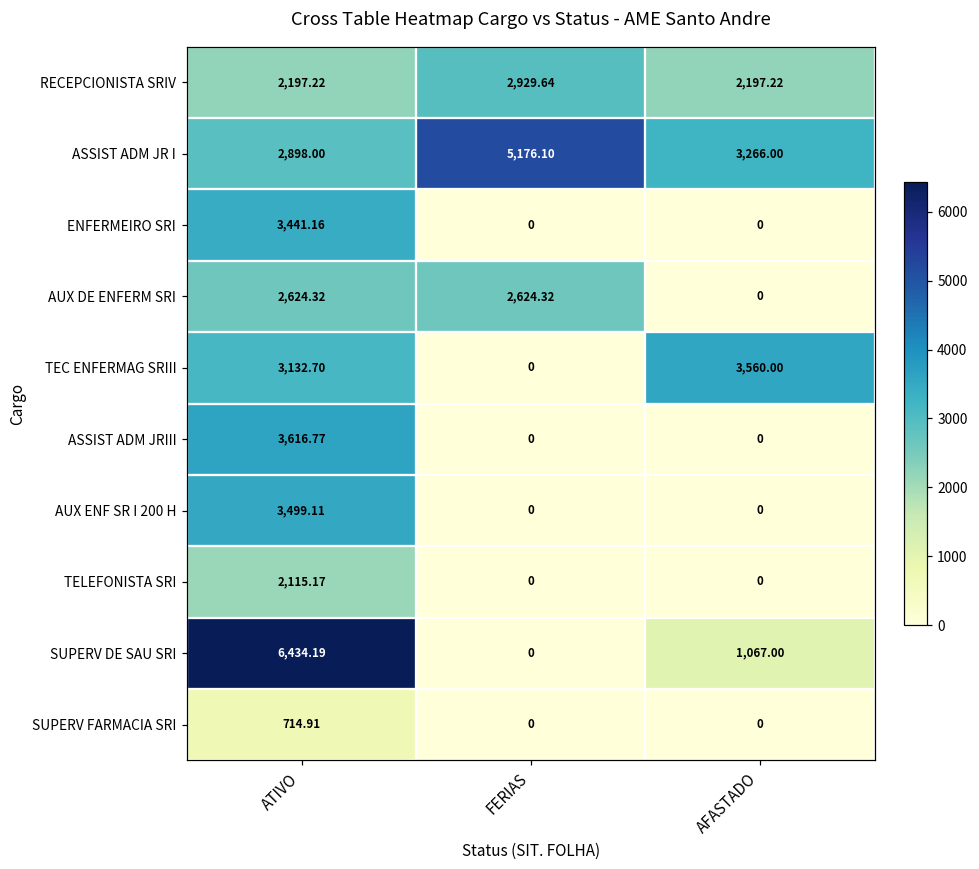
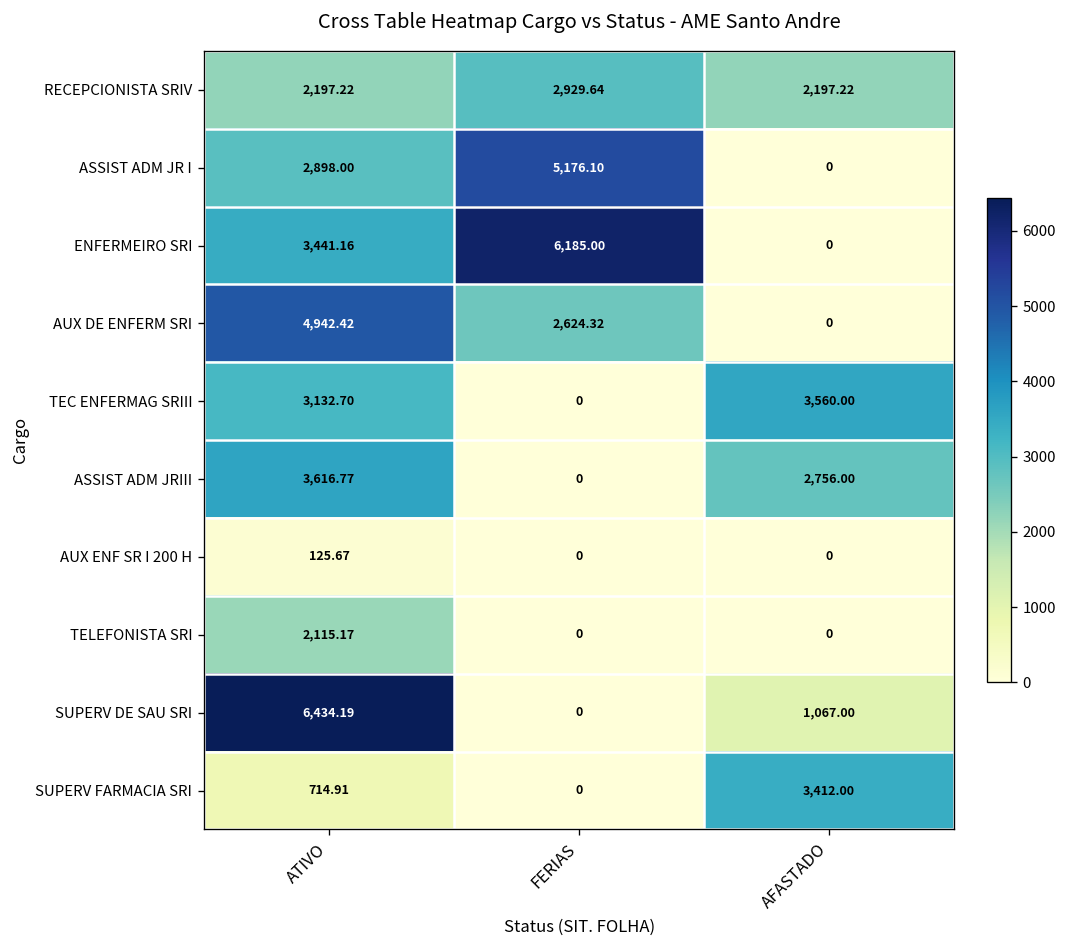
  {
    "RECEPCIONISTA SRIV": {
      "ATIVO": "2,197.22",
      "FERIAS": "2,929.64",
      "AFASTADO": "2,197.22"
    },
    "ASSIST ADM JR I": {
      "ATIVO": "2,898.00",
      "FERIAS": "5,176.10",
-     "AFASTADO": "3,266.00"
+     "AFASTADO": "0"
    },
    "ENFERMEIRO SRI": {
      "ATIVO": "3,441.16",
-     "FERIAS": "0",
+     "FERIAS": "6,185.00",
      "AFASTADO": "0"
    },
    "AUX DE ENFERM SRI": {
-     "ATIVO": "2,624.32",
+     "ATIVO": "4,942.42",
      "FERIAS": "2,624.32",
      "AFASTADO": "0"
    },
    "TEC ENFERMAG SRIII": {
      "ATIVO": "3,132.70",
      "FERIAS": "0",
      "AFASTADO": "3,560.00"
    },
    "ASSIST ADM JRIII": {
      "ATIVO": "3,616.77",
      "FERIAS": "0",
-     "AFASTADO": "0"
+     "AFASTADO": "2,756.00"
    },
    "AUX ENF SR I 200 H": {
-     "ATIVO": "3,499.11",
+     "ATIVO": "125.67",
      "FERIAS": "0",
      "AFASTADO": "0"
    },
    "TELEFONISTA SRI": {
      "ATIVO": "2,115.17",
      "FERIAS": "0",
      "AFASTADO": "0"
    },
    "SUPERV DE SAU SRI": {
      "ATIVO": "6,434.19",
      "FERIAS": "0",
      "AFASTADO": "1,067.00"
    },
    "SUPERV FARMACIA SRI": {
      "ATIVO": "714.91",
      "FERIAS": "0",
-     "AFASTADO": "0"
+     "AFASTADO": "3,412.00"
    }
  }
